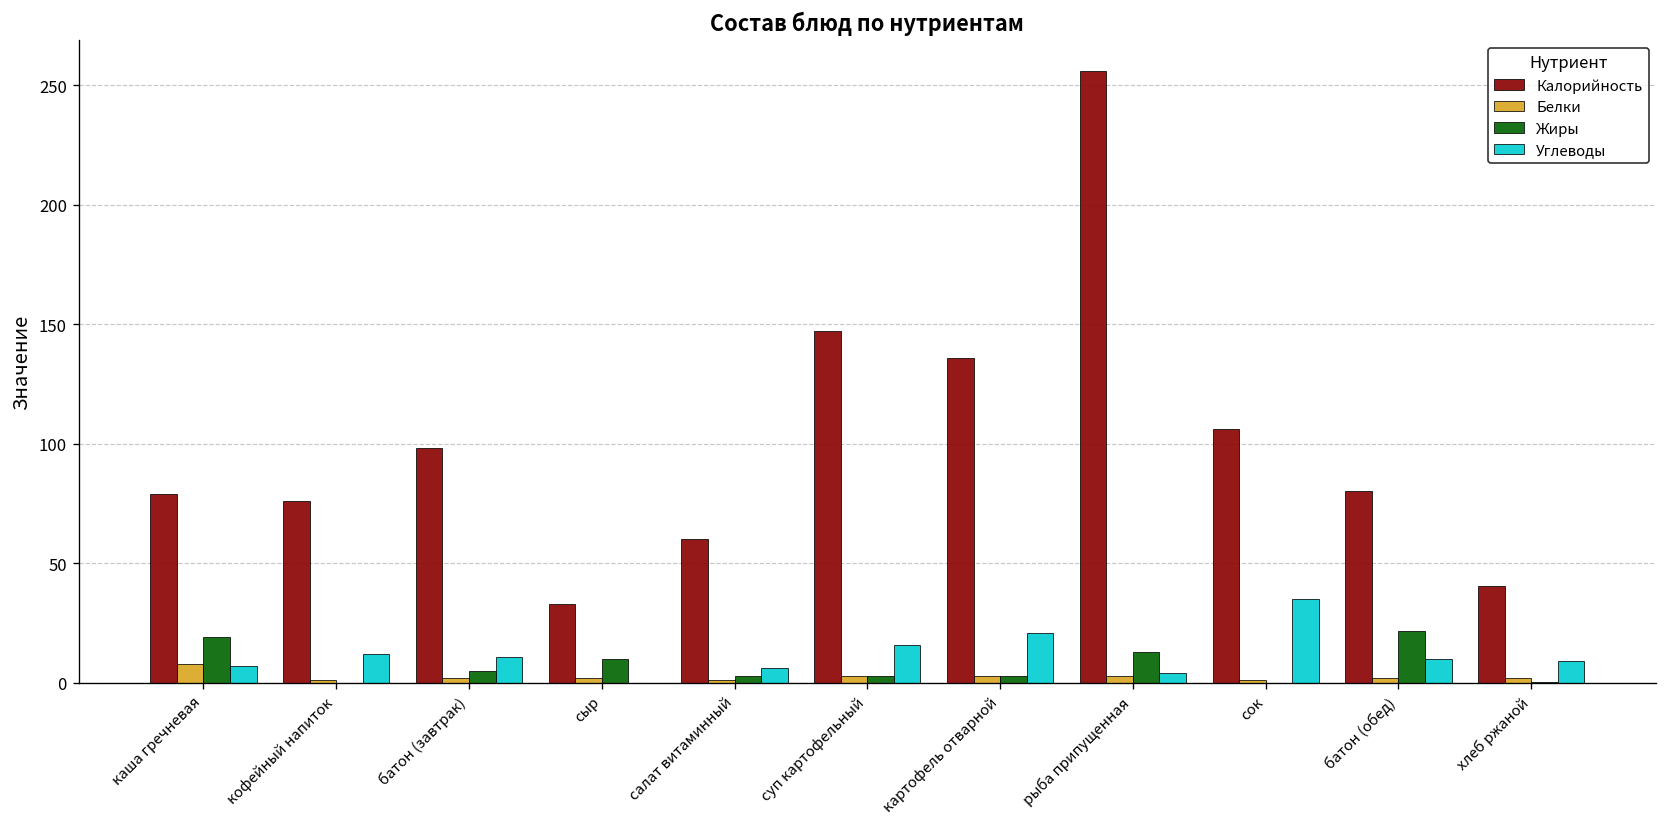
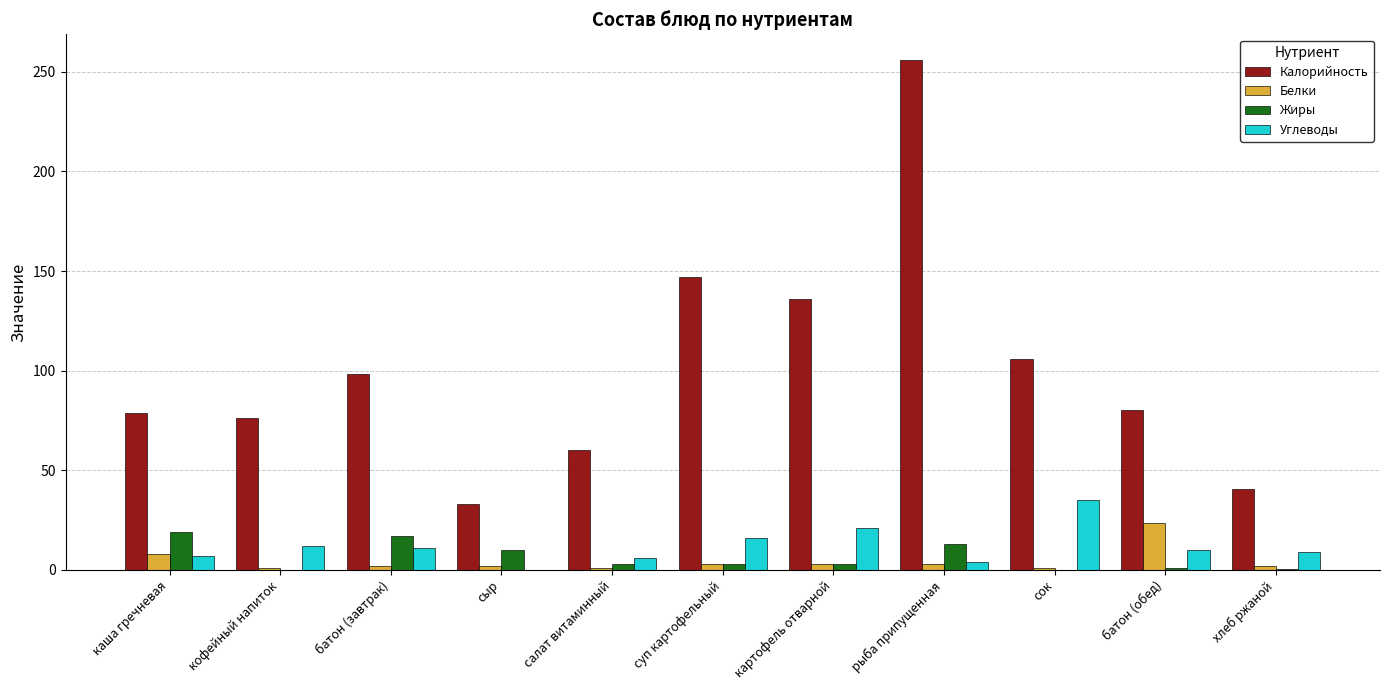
  {
    "Калорийность": {
      "каша гречневая": 79,
      "кофейный напиток": 76,
      "батон (завтрак)": 98,
      "сыр": 33,
      "салат витаминный": 60,
      "суп картофельный": 147,
      "картофель отварной": 136,
      "рыба припущенная": 256,
      "сок": 106,
      "батон (обед)": 80,
      "хлеб ржаной": 41
    },
    "Белки": {
      "каша гречневая": 8,
      "батон (завтрак)": 2,
      "сыр": 2,
      "суп картофельный": 3,
      "картофель отварной": 3,
      "рыба припущенная": 3,
-     "батон (обед)": 2,
+     "батон (обед)": 24,
      "хлеб ржаной": 2
    },
    "Жиры": {
      "каша гречневая": 19,
      "кофейный напиток": 0,
-     "батон (завтрак)": 5,
+     "батон (завтрак)": 17,
      "сыр": 10,
      "салат витаминный": 3,
      "суп картофельный": 3,
      "картофель отварной": 3,
      "рыба припущенная": 13,
      "сок": 0,
-     "батон (обед)": 22
+     "батон (обед)": 1
    },
    "Углеводы": {
      "каша гречневая": 7,
      "кофейный напиток": 12,
      "батон (завтрак)": 11,
      "сыр": 0,
      "салат витаминный": 6,
      "суп картофельный": 16,
      "картофель отварной": 21,
      "рыба припущенная": 4,
      "сок": 35,
      "батон (обед)": 10,
      "хлеб ржаной": 9
    }
  }
